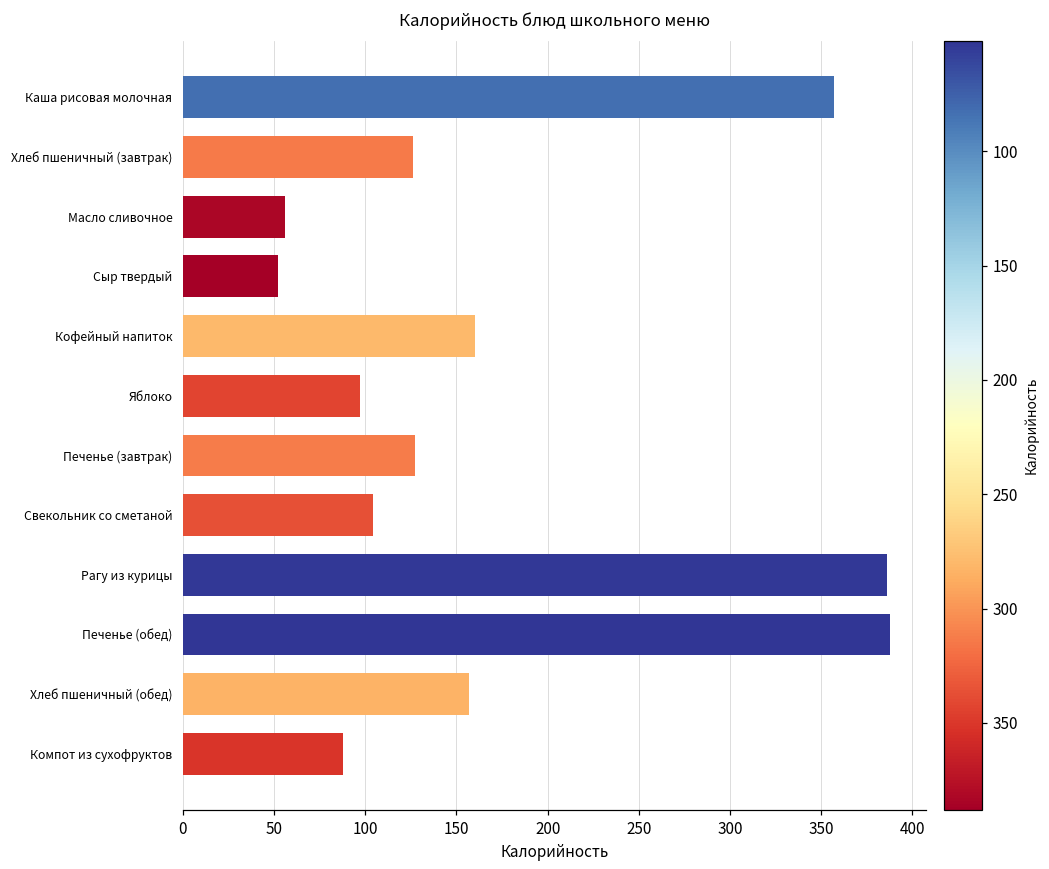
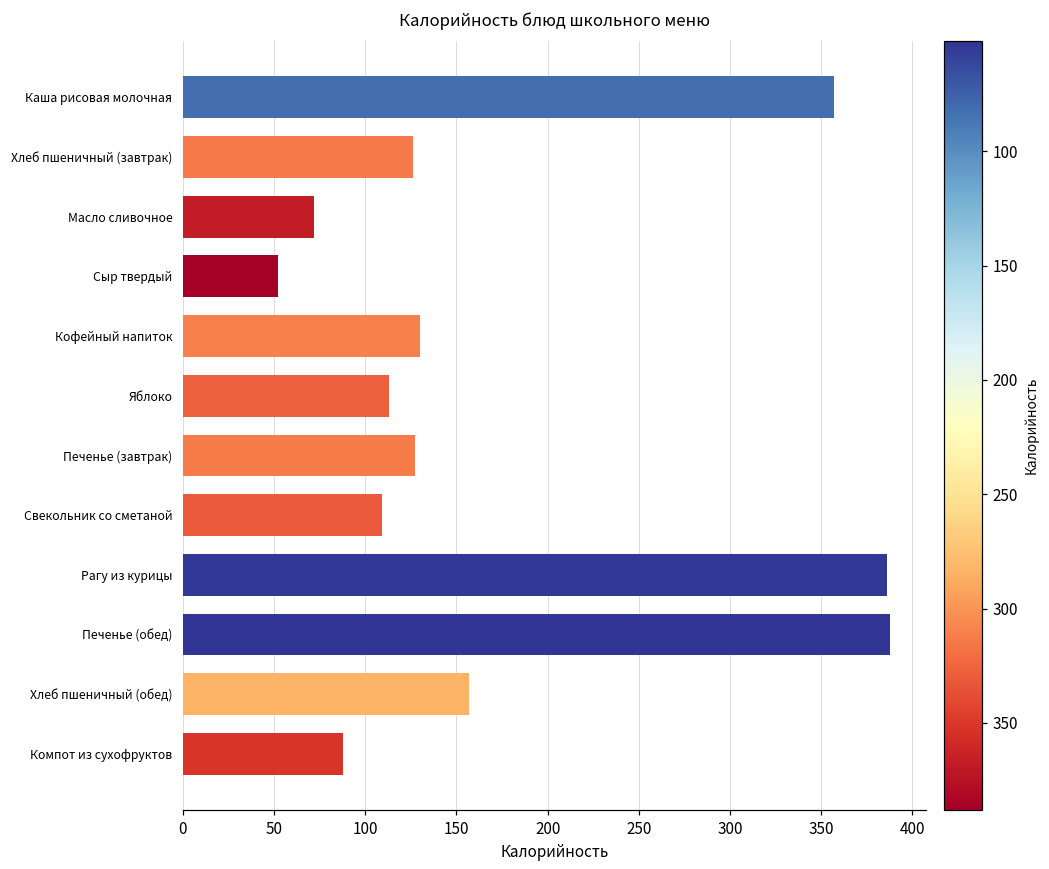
  {
    "Каша рисовая молочная": 357,
    "Хлеб пшеничный (завтрак)": 126,
-   "Масло сливочное": 56,
+   "Масло сливочное": 72,
    "Сыр твердый": 52,
-   "Кофейный напиток": 160,
-   "Яблоко": 97,
+   "Кофейный напиток": 130,
+   "Яблоко": 113,
    "Печенье (завтрак)": 127,
-   "Свекольник со сметаной": 104,
+   "Свекольник со сметаной": 109,
    "Рагу из курицы": 386,
    "Печенье (обед)": 388,
    "Хлеб пшеничный (обед)": 157,
    "Компот из сухофруктов": 88
  }
